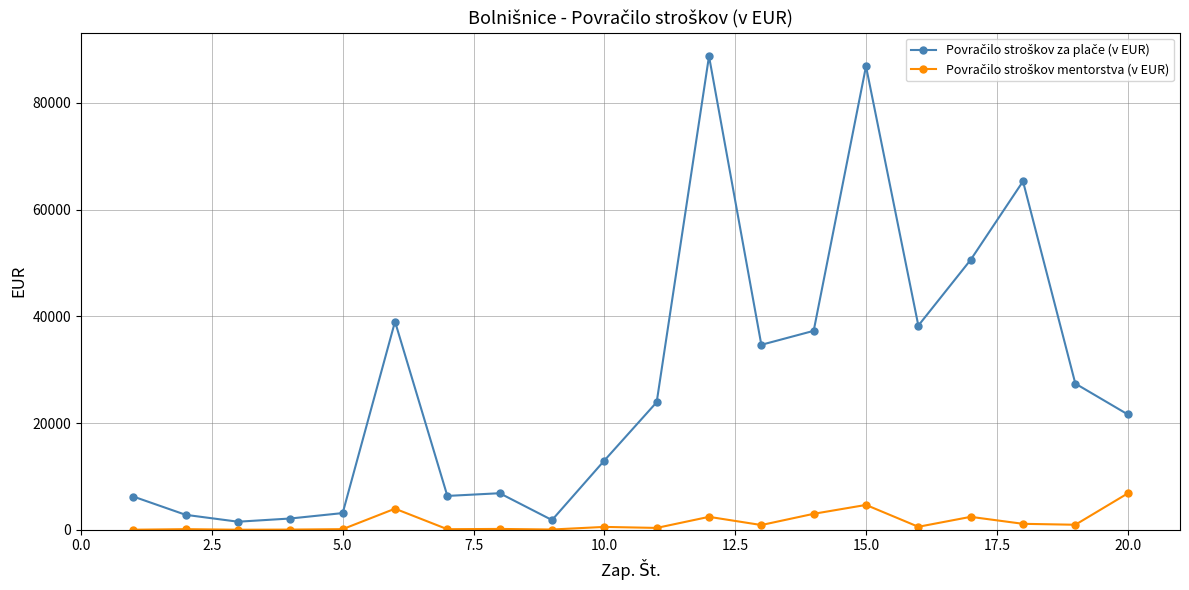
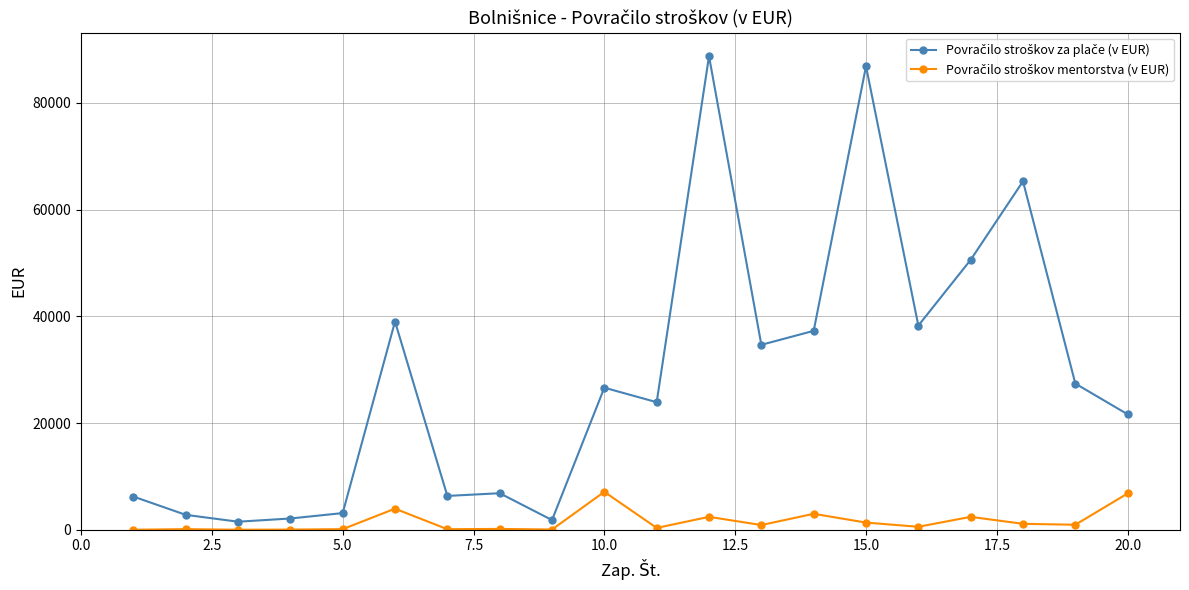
  {
    "Povračilo stroškov za plače (v EUR)": {
      "5.0": 3000,
-     "10.0": 13000,
+     "10.0": 27000,
      "15.0": 87000,
      "20.0": 22000
    },
    "Povračilo stroškov mentorstva (v EUR)": {
      "5.0": 0,
-     "10.0": 1000,
-     "15.0": 5000,
+     "10.0": 7000,
+     "15.0": 1000,
      "20.0": 7000
    }
  }
